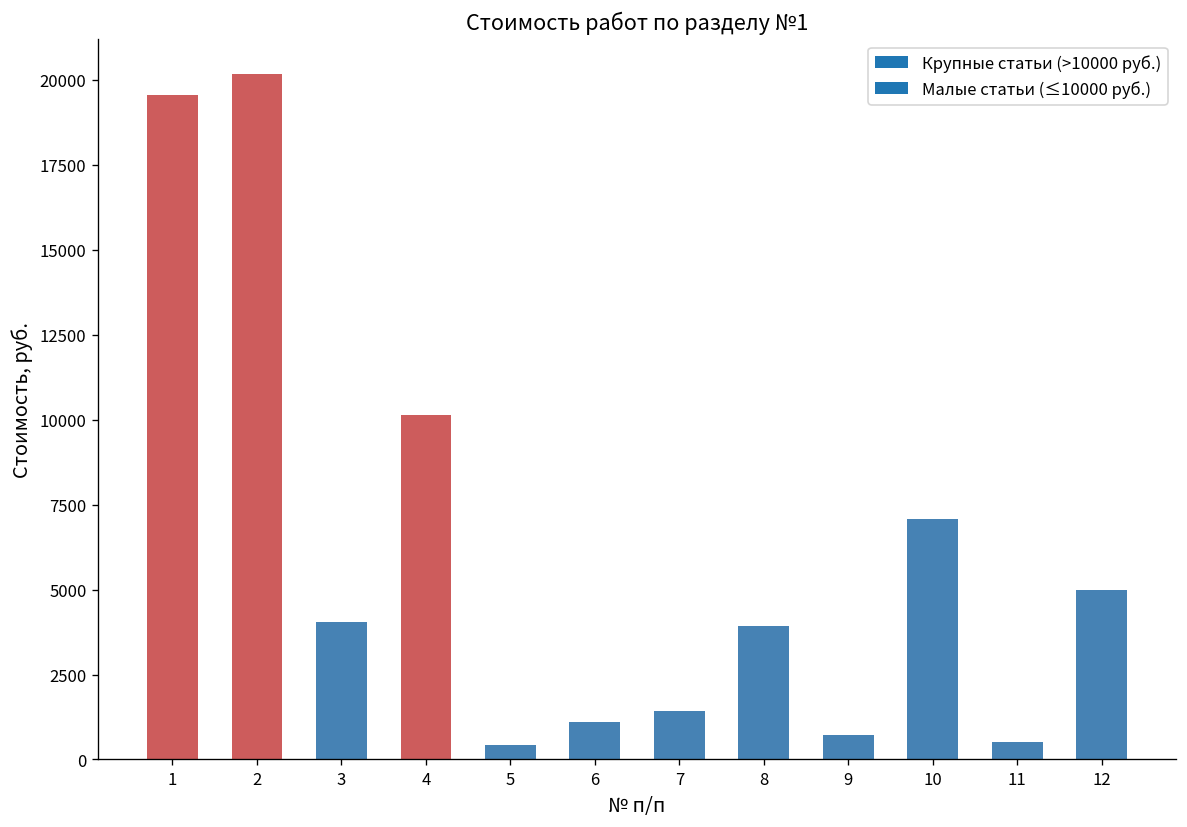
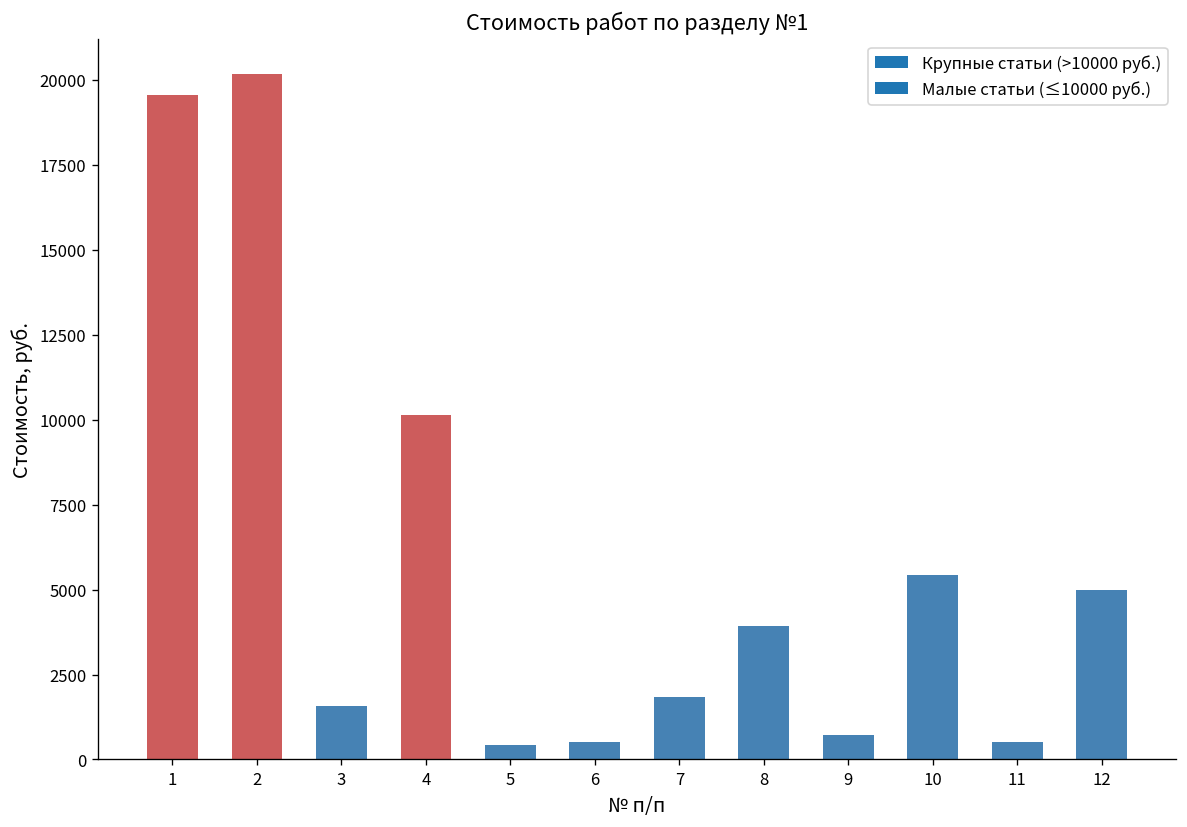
  {
    "1": 19600,
    "2": 20200,
-   "3": 4100,
+   "3": 1600,
    "4": 10100,
    "5": 400,
-   "6": 1100,
-   "7": 1400,
+   "6": 500,
+   "7": 1800,
    "8": 3900,
    "9": 700,
-   "10": 7100,
+   "10": 5400,
    "11": 500,
    "12": 5000
  }
